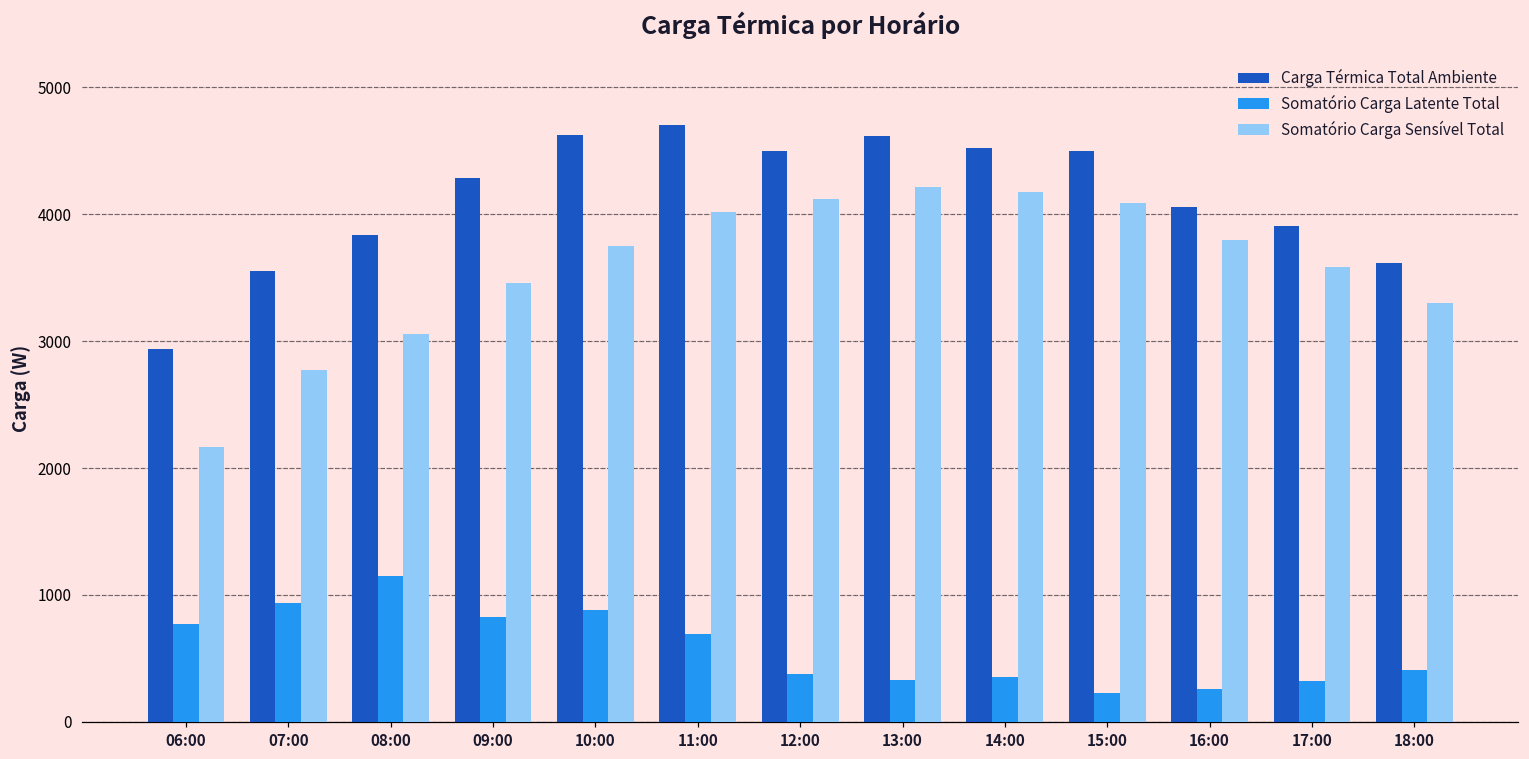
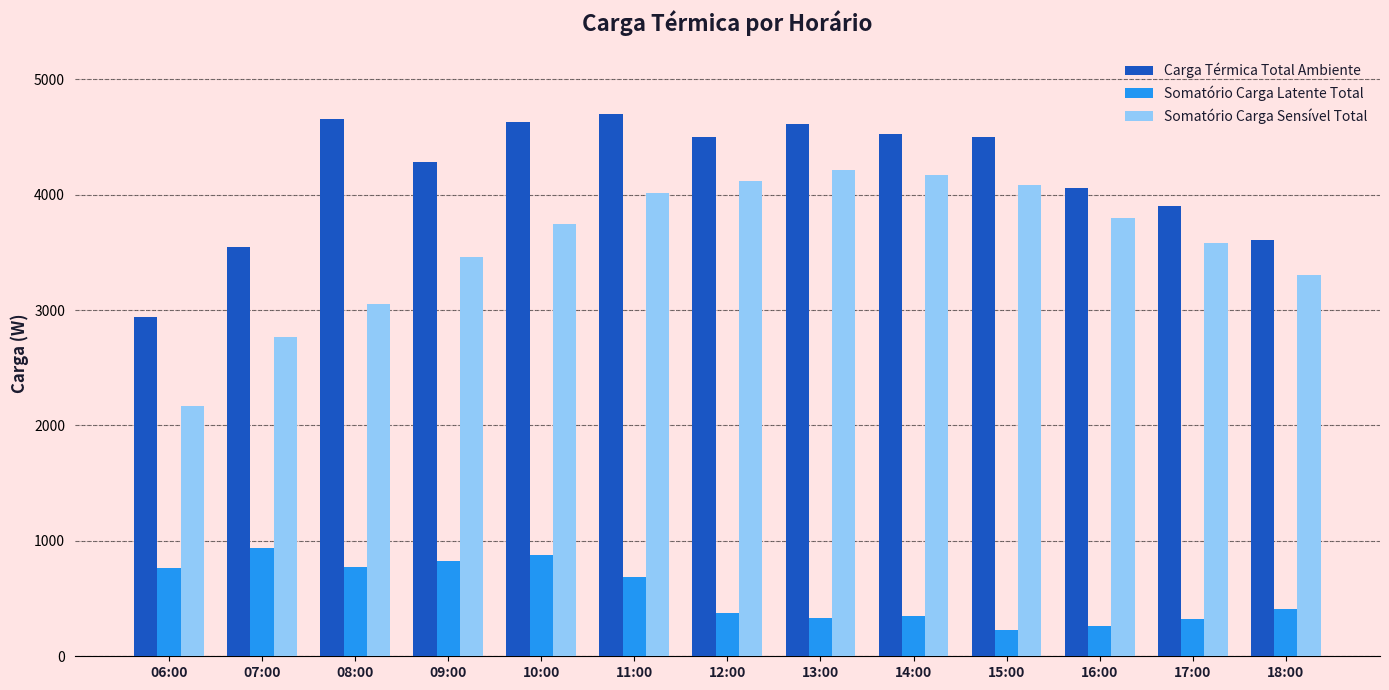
  {
    "Carga Térmica Total Ambiente": {
      "06:00": 2940,
      "07:00": 3550,
-     "08:00": 3830,
+     "08:00": 4650,
      "09:00": 4280,
      "10:00": 4630,
      "11:00": 4700,
      "12:00": 4500,
      "13:00": 4610,
      "14:00": 4520,
      "15:00": 4500,
      "16:00": 4060,
      "17:00": 3900,
      "18:00": 3610
    },
    "Somatório Carga Latente Total": {
      "06:00": 770,
      "07:00": 940,
-     "08:00": 1150,
+     "08:00": 780,
      "09:00": 830,
      "10:00": 880,
      "11:00": 690,
      "12:00": 380,
      "13:00": 330,
      "14:00": 350,
      "15:00": 230,
      "16:00": 260,
      "17:00": 320,
      "18:00": 410
    },
    "Somatório Carga Sensível Total": {
      "06:00": 2170,
      "07:00": 2770,
      "08:00": 3060,
      "09:00": 3460,
      "10:00": 3750,
      "11:00": 4010,
      "12:00": 4120,
      "13:00": 4210,
      "14:00": 4170,
      "15:00": 4090,
      "16:00": 3800,
      "17:00": 3580,
      "18:00": 3300
    }
  }
